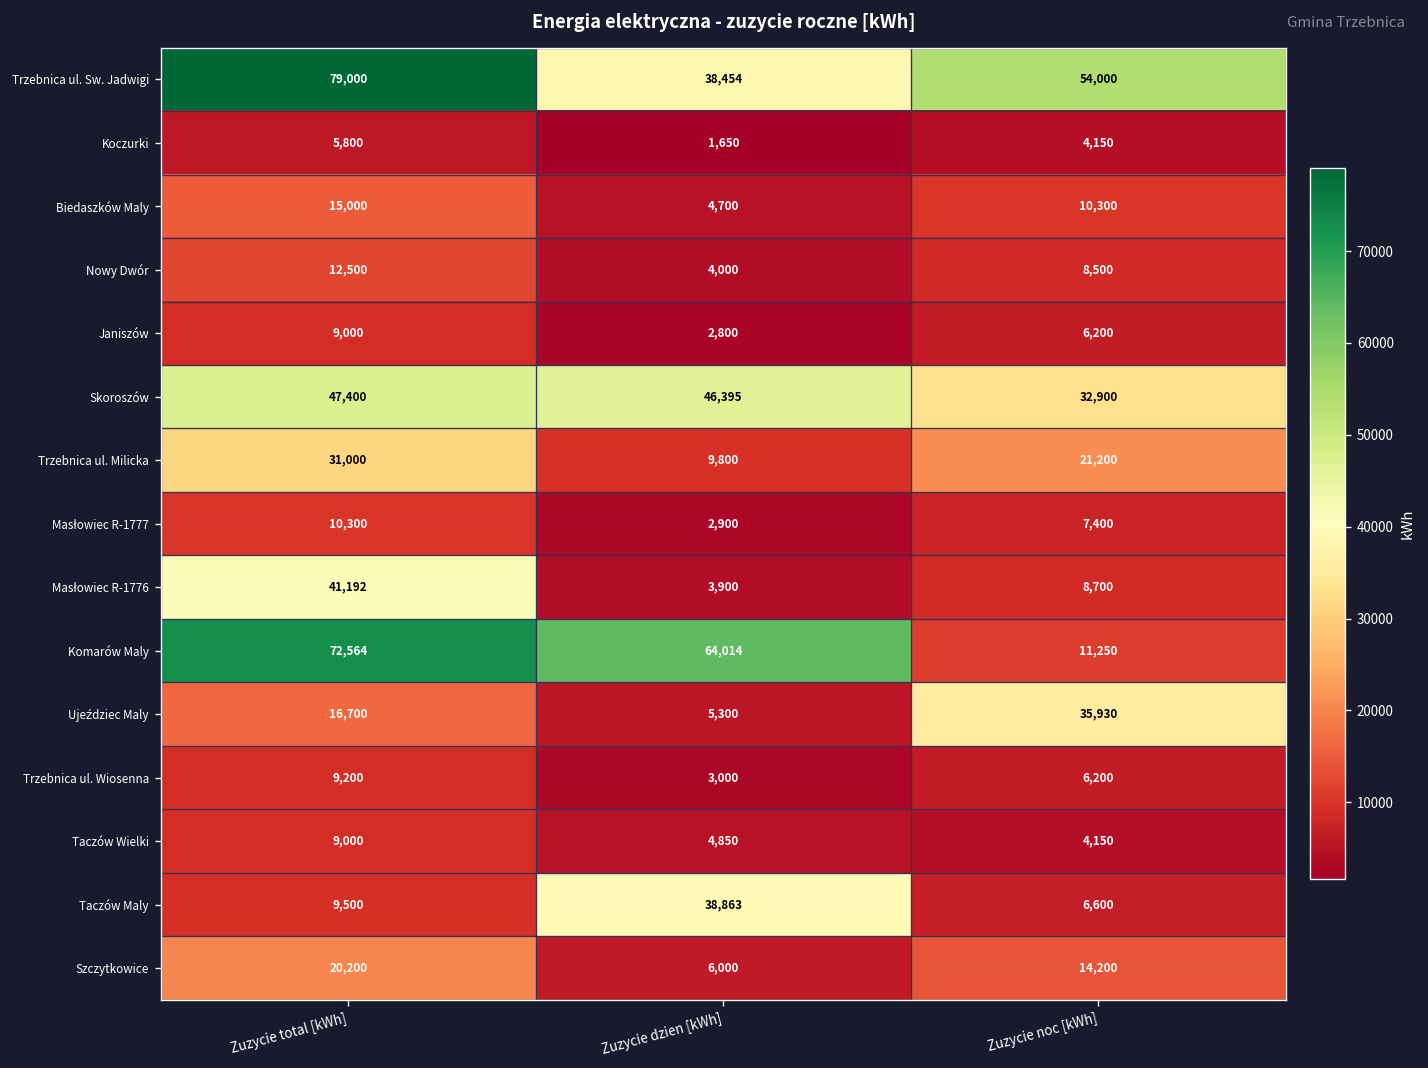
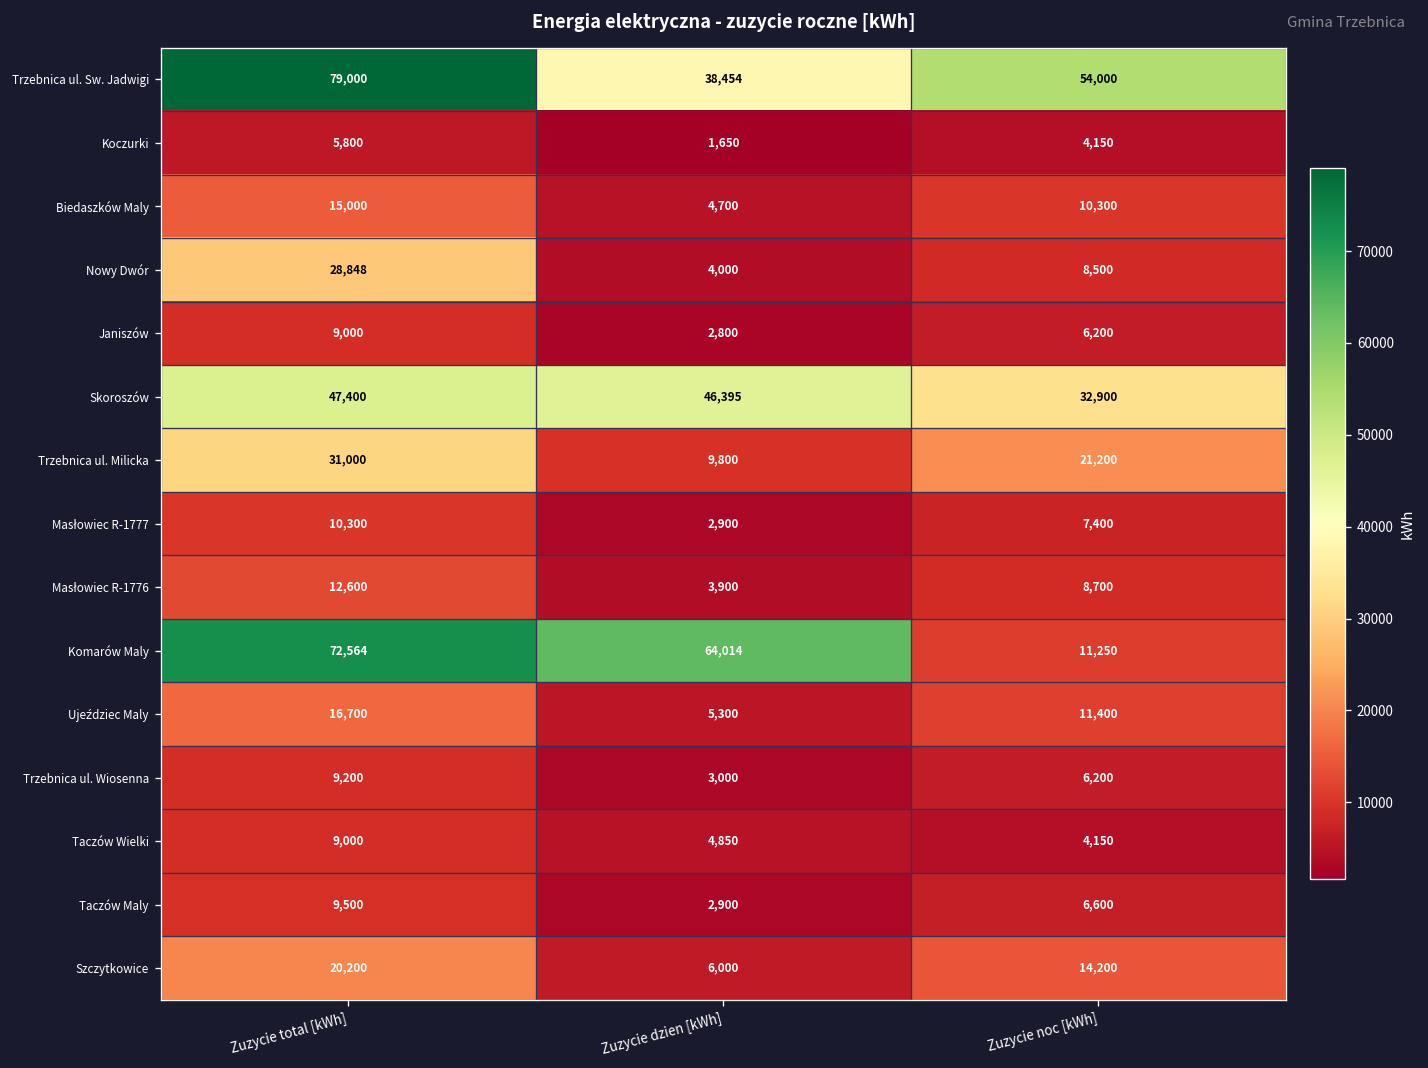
  {
    "Trzebnica ul. Sw. Jadwigi": {
      "Zuzycie total [kWh]": "79,000",
      "Zuzycie dzien [kWh]": "38,454",
      "Zuzycie noc [kWh]": "54,000"
    },
    "Koczurki": {
      "Zuzycie total [kWh]": "5,800",
      "Zuzycie dzien [kWh]": "1,650",
      "Zuzycie noc [kWh]": "4,150"
    },
    "Biedaszków Maly": {
      "Zuzycie total [kWh]": "15,000",
      "Zuzycie dzien [kWh]": "4,700",
      "Zuzycie noc [kWh]": "10,300"
    },
    "Nowy Dwór": {
-     "Zuzycie total [kWh]": "12,500",
+     "Zuzycie total [kWh]": "28,848",
      "Zuzycie dzien [kWh]": "4,000",
      "Zuzycie noc [kWh]": "8,500"
    },
    "Janiszów": {
      "Zuzycie total [kWh]": "9,000",
      "Zuzycie dzien [kWh]": "2,800",
      "Zuzycie noc [kWh]": "6,200"
    },
    "Skoroszów": {
      "Zuzycie total [kWh]": "47,400",
      "Zuzycie dzien [kWh]": "46,395",
      "Zuzycie noc [kWh]": "32,900"
    },
    "Trzebnica ul. Milicka": {
      "Zuzycie total [kWh]": "31,000",
      "Zuzycie dzien [kWh]": "9,800",
      "Zuzycie noc [kWh]": "21,200"
    },
    "Masłowiec R-1777": {
      "Zuzycie total [kWh]": "10,300",
      "Zuzycie dzien [kWh]": "2,900",
      "Zuzycie noc [kWh]": "7,400"
    },
    "Masłowiec R-1776": {
-     "Zuzycie total [kWh]": "41,192",
+     "Zuzycie total [kWh]": "12,600",
      "Zuzycie dzien [kWh]": "3,900",
      "Zuzycie noc [kWh]": "8,700"
    },
    "Komarów Maly": {
      "Zuzycie total [kWh]": "72,564",
      "Zuzycie dzien [kWh]": "64,014",
      "Zuzycie noc [kWh]": "11,250"
    },
    "Ujeździec Maly": {
      "Zuzycie total [kWh]": "16,700",
      "Zuzycie dzien [kWh]": "5,300",
-     "Zuzycie noc [kWh]": "35,930"
+     "Zuzycie noc [kWh]": "11,400"
    },
    "Trzebnica ul. Wiosenna": {
      "Zuzycie total [kWh]": "9,200",
      "Zuzycie dzien [kWh]": "3,000",
      "Zuzycie noc [kWh]": "6,200"
    },
    "Taczów Wielki": {
      "Zuzycie total [kWh]": "9,000",
      "Zuzycie dzien [kWh]": "4,850",
      "Zuzycie noc [kWh]": "4,150"
    },
    "Taczów Maly": {
      "Zuzycie total [kWh]": "9,500",
-     "Zuzycie dzien [kWh]": "38,863",
+     "Zuzycie dzien [kWh]": "2,900",
      "Zuzycie noc [kWh]": "6,600"
    },
    "Szczytkowice": {
      "Zuzycie total [kWh]": "20,200",
      "Zuzycie dzien [kWh]": "6,000",
      "Zuzycie noc [kWh]": "14,200"
    }
  }
